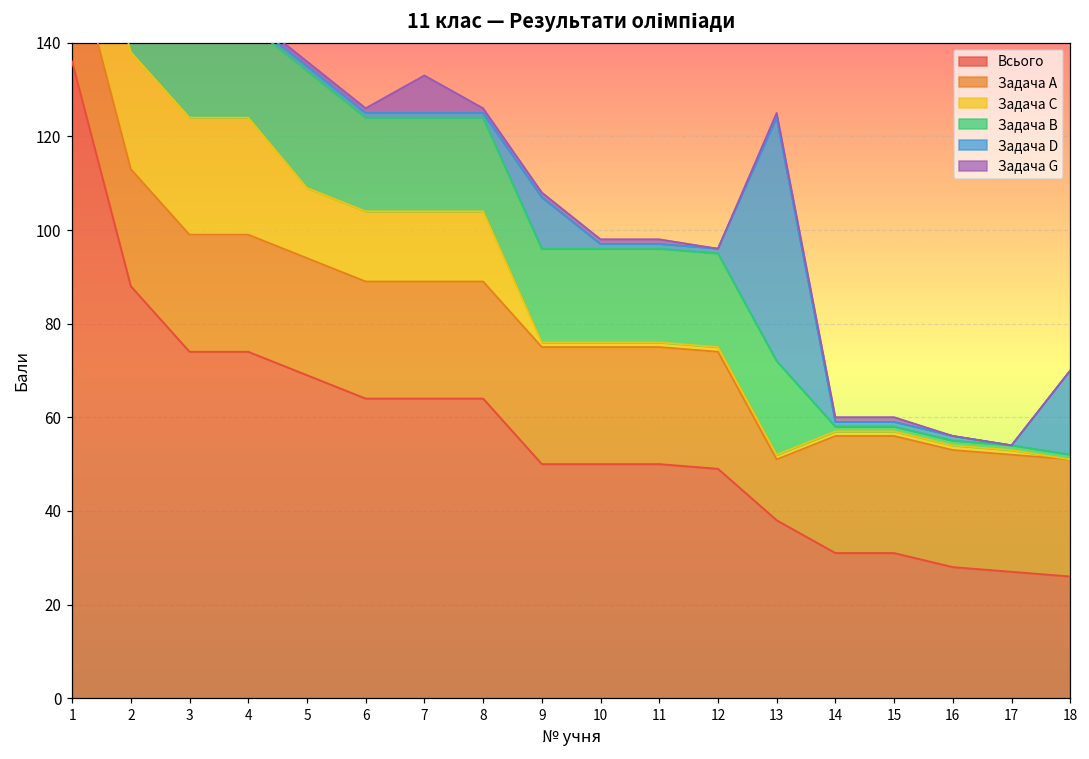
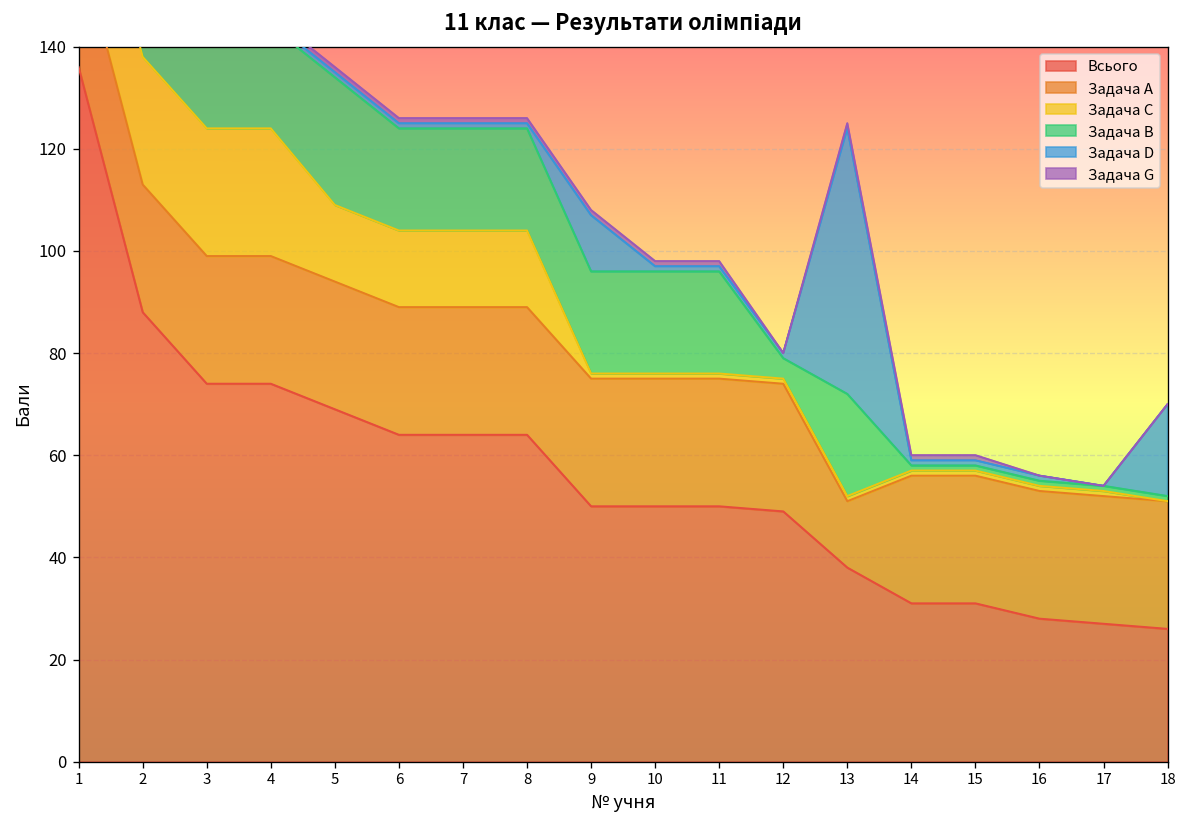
  {
    "Задача C": {
      "2": 25,
      "3": 25,
      "4": 25,
      "5": 15,
      "6": 15,
      "7": 15,
      "8": 15,
      "9": 1,
      "10": 1,
      "11": 1,
      "12": 1,
      "13": 1,
      "14": 1,
      "15": 1,
      "16": 1,
      "17": 1
    },
    "Задача B": {
      "5": 25,
      "6": 20,
      "7": 20,
      "8": 20,
      "9": 20,
      "10": 20,
      "11": 20,
-     "12": 20,
+     "12": 4,
      "13": 20,
      "14": 1,
      "15": 1,
      "16": 1,
      "18": 1
    },
    "Задача D": {
      "5": 1,
      "6": 1,
      "7": 1,
      "8": 1,
      "9": 11,
      "10": 1,
      "11": 1,
      "13": 52,
      "14": 1,
      "15": 1
    },
    "Задача G": {
      "5": 1,
      "6": 1,
-     "7": 8,
+     "7": 1,
      "8": 1,
      "9": 1,
      "10": 1,
      "11": 1,
      "13": 1,
      "14": 1,
      "15": 1
    }
  }
